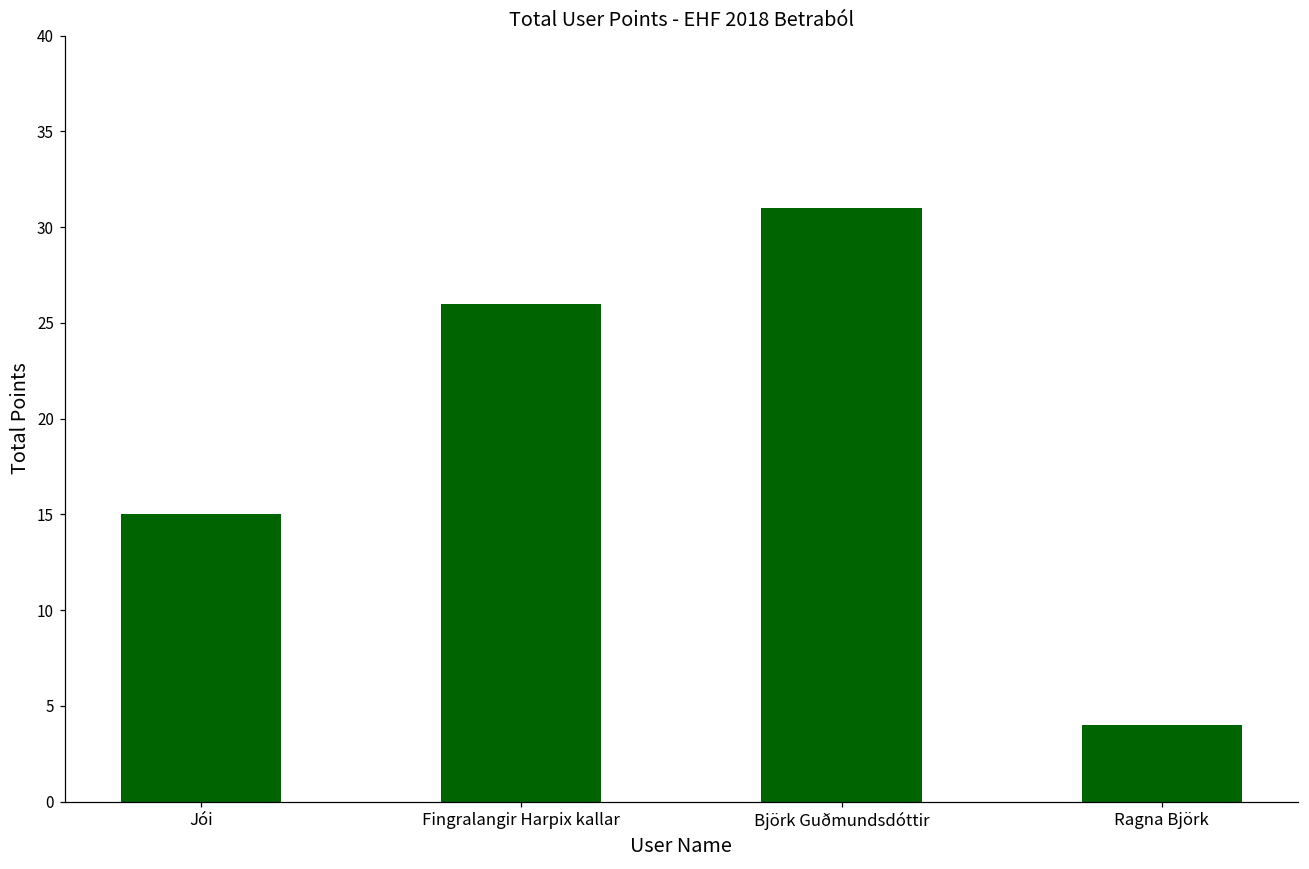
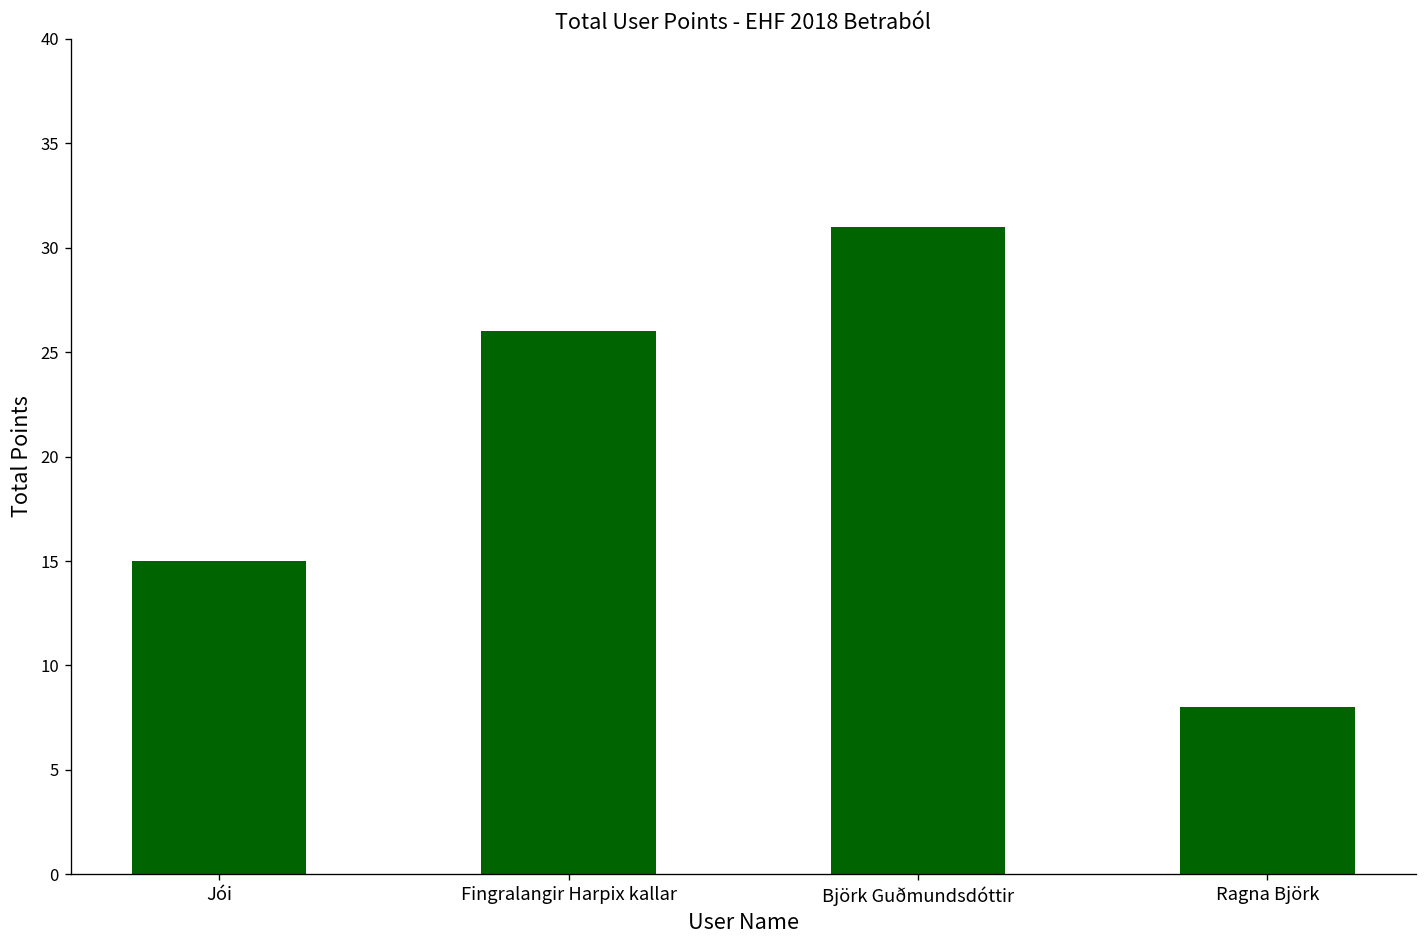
  {
    "Jói": 15,
    "Fingralangir Harpix kallar": 26,
    "Björk Guðmundsdóttir": 31,
-   "Ragna Björk": 4
+   "Ragna Björk": 8
  }
